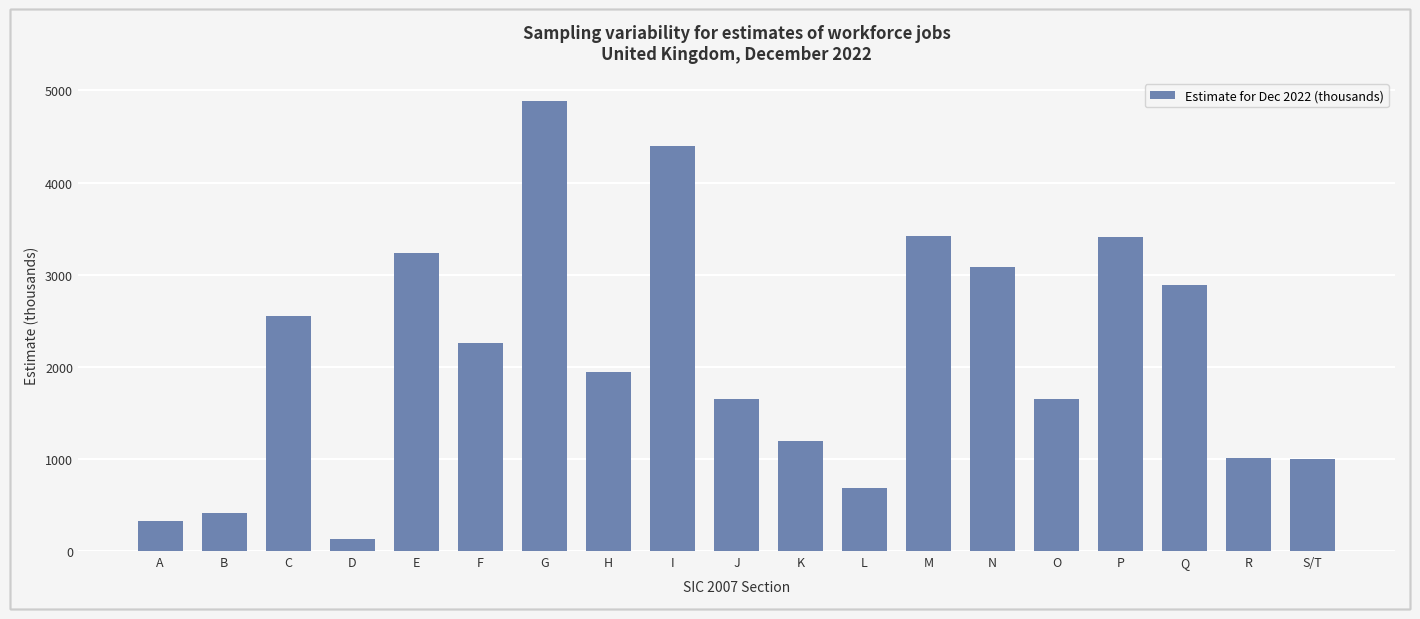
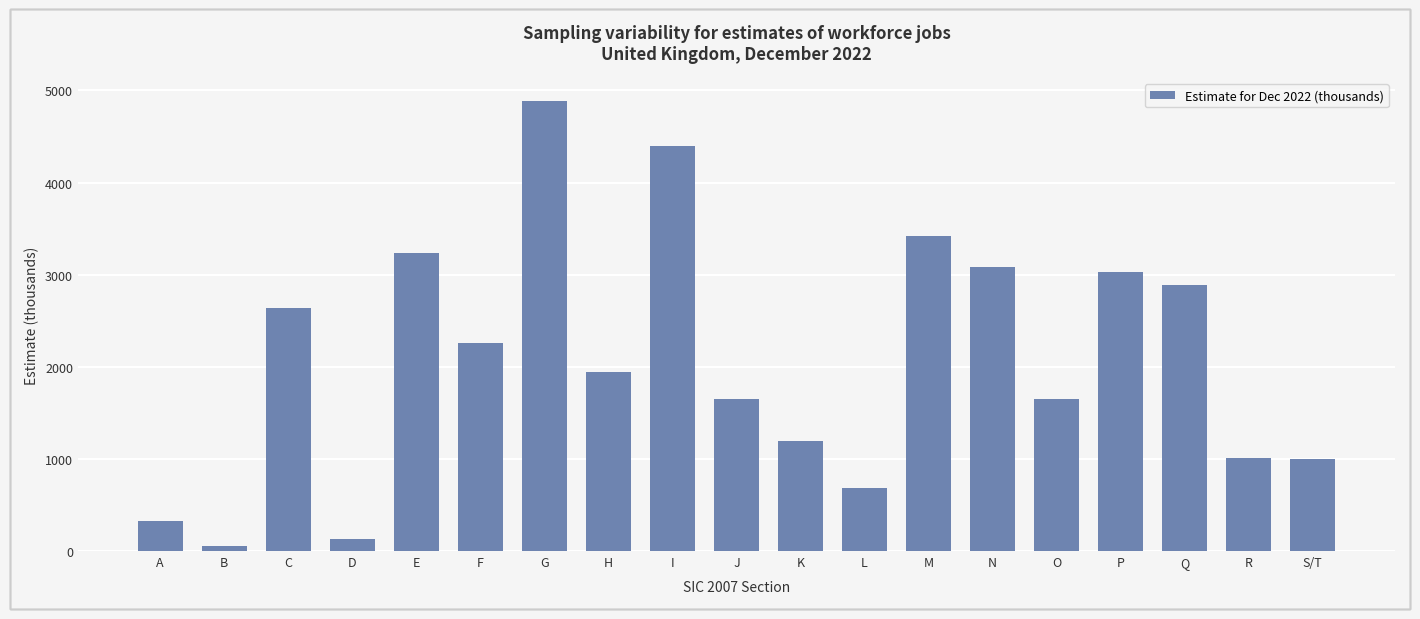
  {
    "A": 300,
-   "B": 400,
-   "C": 2500,
+   "B": 100,
+   "C": 2600,
    "D": 100,
    "E": 3200,
    "F": 2300,
    "G": 4900,
    "H": 1900,
    "I": 4400,
    "J": 1700,
    "K": 1200,
    "L": 700,
    "M": 3400,
    "N": 3100,
    "O": 1600,
-   "P": 3400,
+   "P": 3000,
    "Q": 2900,
    "R": 1000,
    "S/T": 1000
  }
